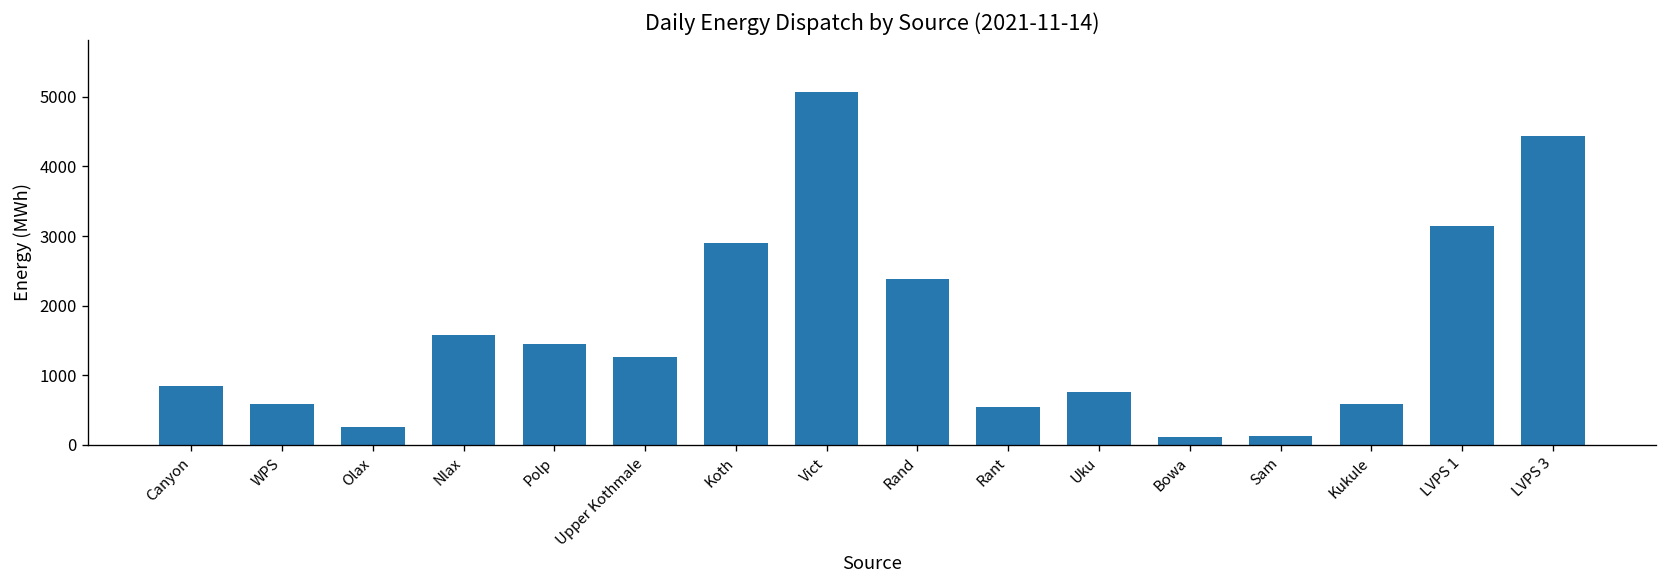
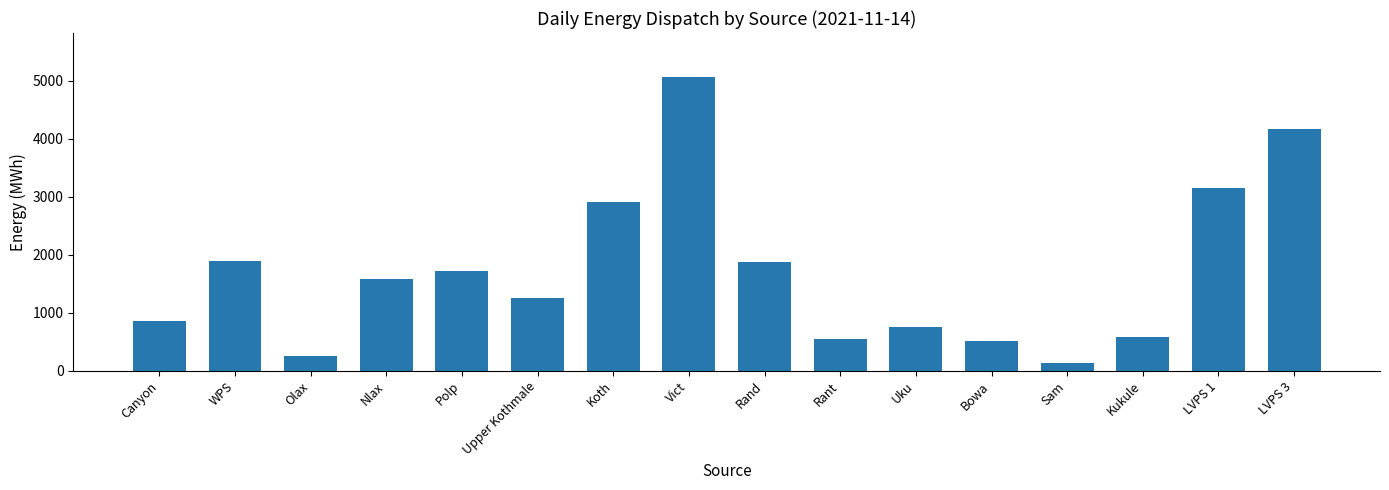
  {
    "Canyon": 900,
-   "WPS": 600,
+   "WPS": 1900,
    "Olax": 300,
    "Nlax": 1600,
-   "Polp": 1500,
+   "Polp": 1700,
    "Upper Kothmale": 1300,
    "Koth": 2900,
    "Vict": 5100,
-   "Rand": 2400,
+   "Rand": 1900,
    "Rant": 500,
    "Uku": 800,
-   "Bowa": 100,
+   "Bowa": 500,
    "Sam": 100,
    "Kukule": 600,
    "LVPS 1": 3100,
-   "LVPS 3": 4400
+   "LVPS 3": 4200
  }
